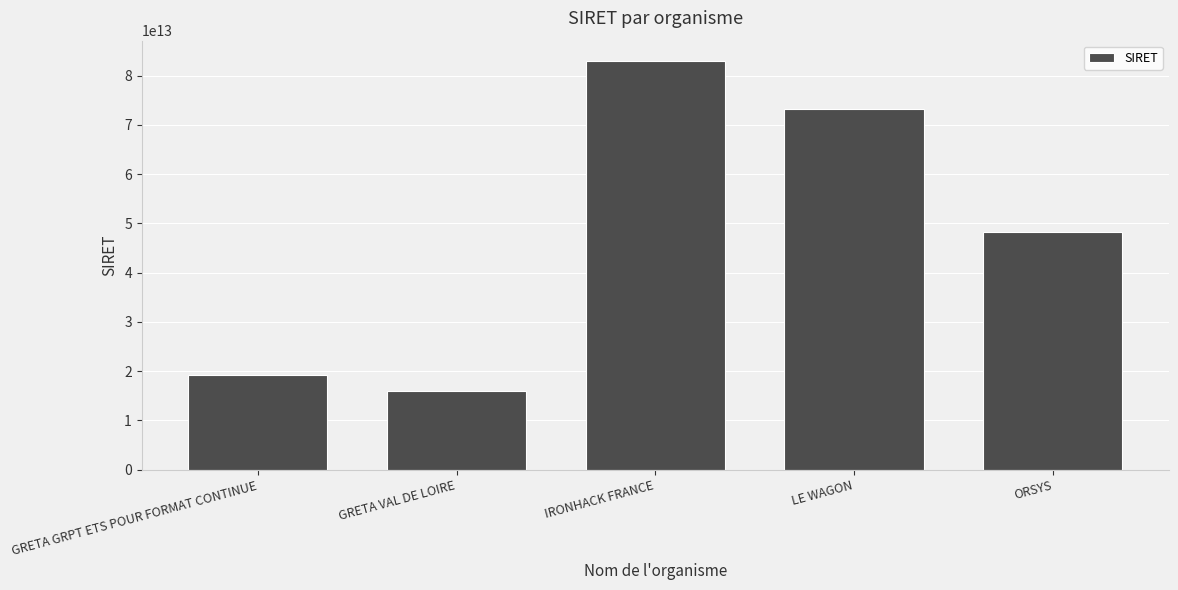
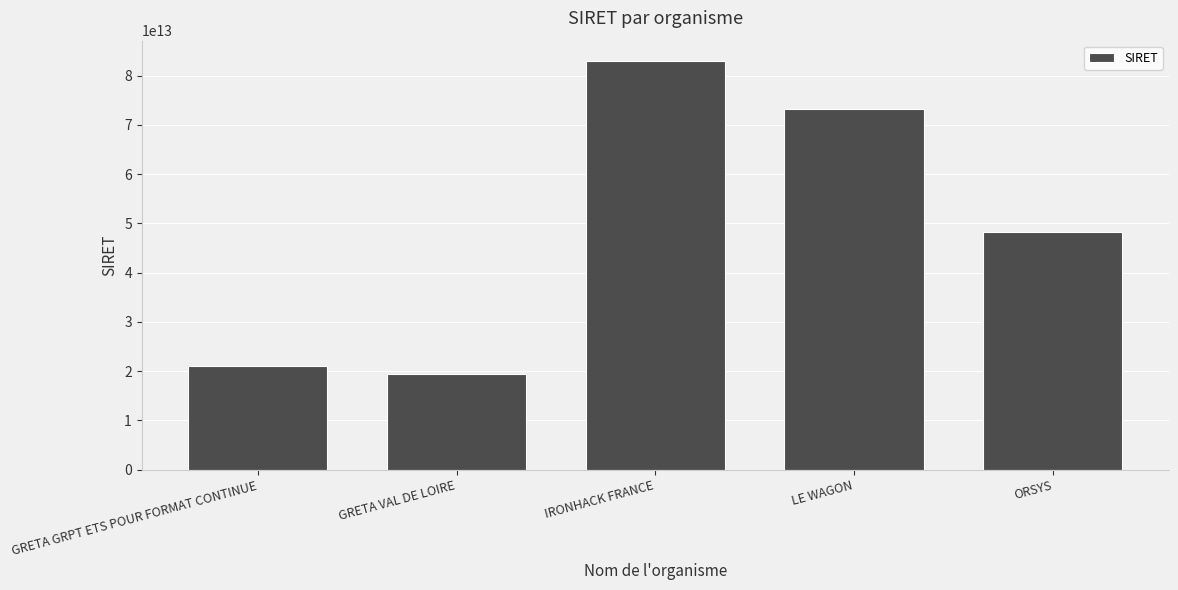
  {
-   "GRETA GRPT ETS POUR FORMAT CONTINUE": 19000000000000,
-   "GRETA VAL DE LOIRE": 16000000000000,
+   "GRETA GRPT ETS POUR FORMAT CONTINUE": 21000000000000,
+   "GRETA VAL DE LOIRE": 19000000000000,
    "IRONHACK FRANCE": 83000000000000,
    "LE WAGON": 73000000000000,
    "ORSYS": 48000000000000
  }
